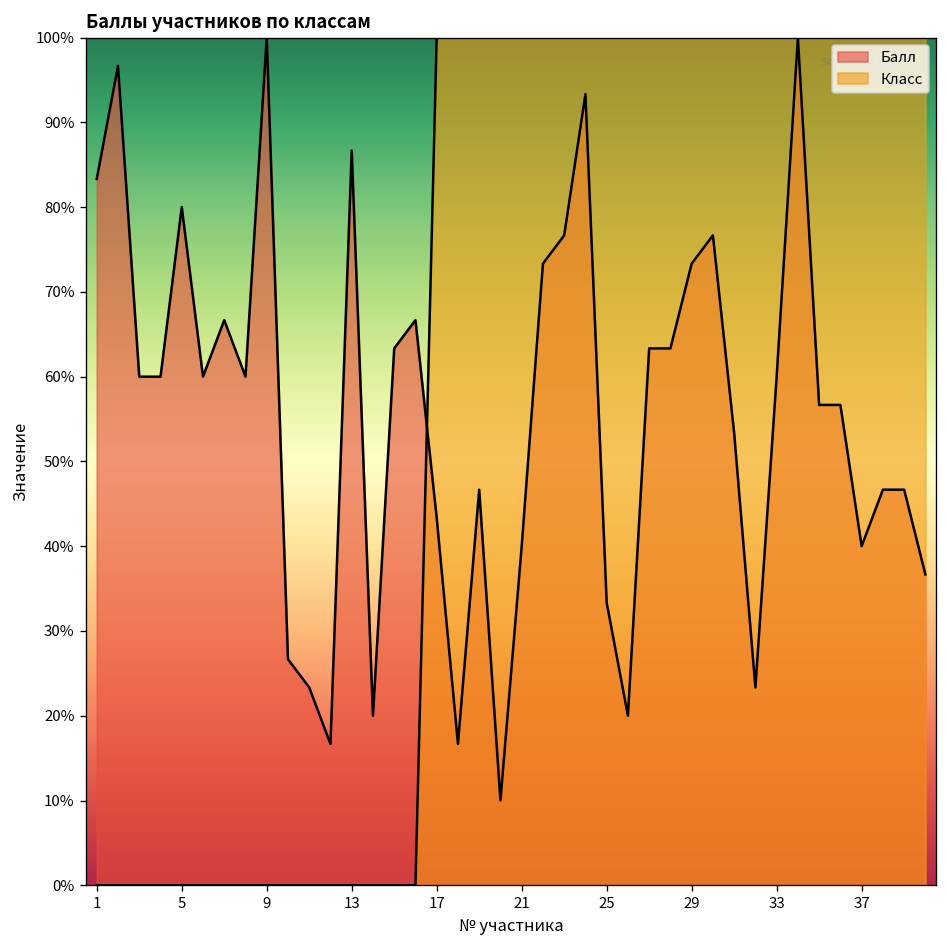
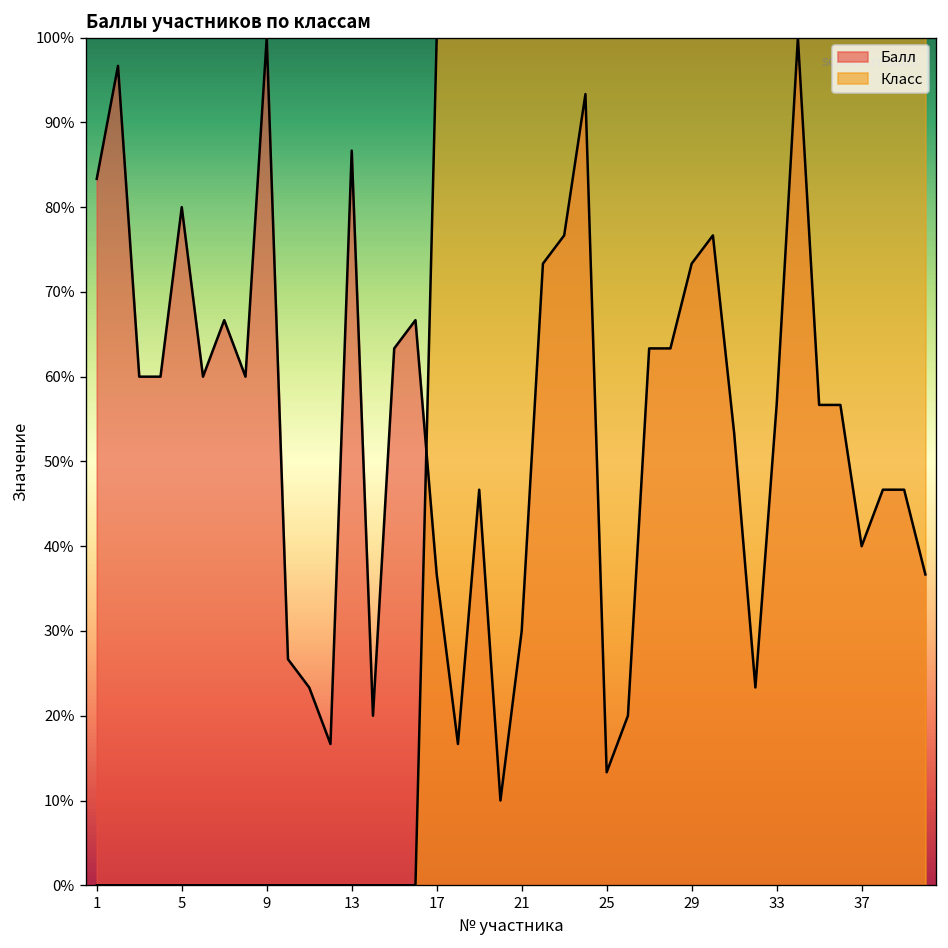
  {
    "Балл": {
      "1": "83%",
      "5": "80%",
      "9": "100%",
      "13": "87%",
-     "17": "43%",
-     "21": "40%",
-     "25": "33%",
+     "17": "37%",
+     "21": "30%",
+     "25": "13%",
      "29": "73%",
-     "33": "60%",
+     "33": "57%",
      "37": "40%"
    },
    "Класс": {
      "1": "0%",
      "5": "0%",
      "9": "0%",
      "13": "0%",
      "17": "100%",
      "21": "100%",
      "25": "100%",
      "29": "100%",
      "33": "100%",
      "37": "100%"
    }
  }
